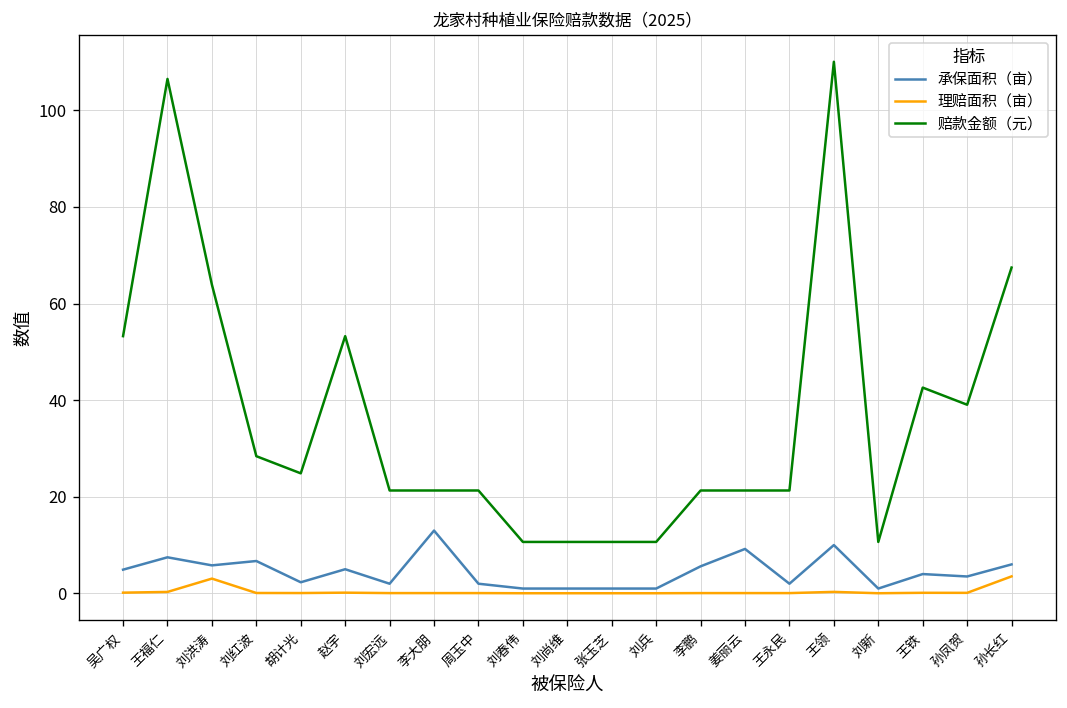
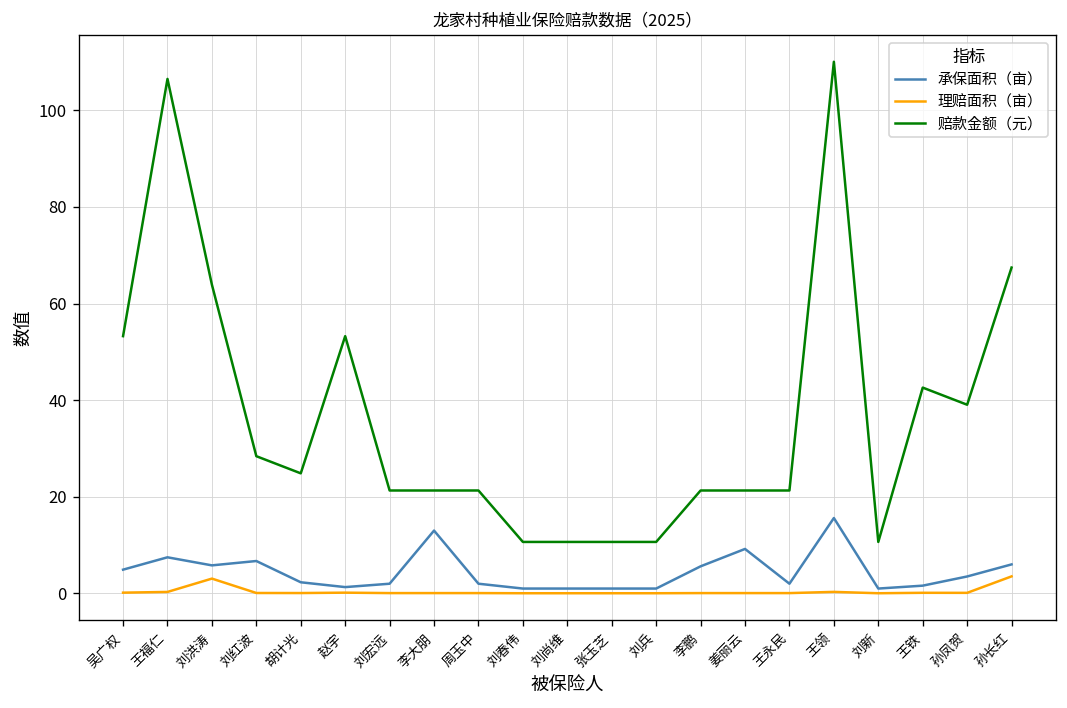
  {
    "承保面积（亩）": {
      "吴广权": 5,
      "王福仁": 7,
      "刘洪涛": 6,
      "刘红波": 7,
      "胡计光": 2,
-     "赵宇": 5,
+     "赵宇": 1,
      "刘宏远": 2,
      "李大朋": 13,
      "周玉中": 2,
      "刘春伟": 1,
      "刘尚维": 1,
      "张玉芝": 1,
      "刘兵": 1,
      "李鹏": 6,
      "姜丽云": 9,
      "王永民": 2,
-     "王领": 10,
+     "王领": 16,
      "刘新": 1,
-     "王铁": 4,
+     "王铁": 2,
      "孙凤贺": 4,
      "孙长红": 6
    },
    "理赔面积（亩）": {
      "吴广权": 0,
      "王福仁": 0,
      "刘洪涛": 3,
      "刘红波": 0,
      "胡计光": 0,
      "赵宇": 0,
      "刘宏远": 0,
      "李大朋": 0,
      "周玉中": 0,
      "刘春伟": 0,
      "刘尚维": 0,
      "张玉芝": 0,
      "刘兵": 0,
      "李鹏": 0,
      "姜丽云": 0,
      "王永民": 0,
      "王领": 0,
      "刘新": 0,
      "王铁": 0,
      "孙凤贺": 0,
      "孙长红": 4
    },
    "赔款金额（元）": {
      "吴广权": 53,
      "王福仁": 107,
      "刘洪涛": 64,
      "刘红波": 28,
      "胡计光": 25,
      "赵宇": 53,
      "刘宏远": 21,
      "李大朋": 21,
      "周玉中": 21,
      "刘春伟": 11,
      "刘尚维": 11,
      "张玉芝": 11,
      "刘兵": 11,
      "李鹏": 21,
      "姜丽云": 21,
      "王永民": 21,
      "王领": 110,
      "刘新": 11,
      "王铁": 43,
      "孙凤贺": 39,
      "孙长红": 67
    }
  }
